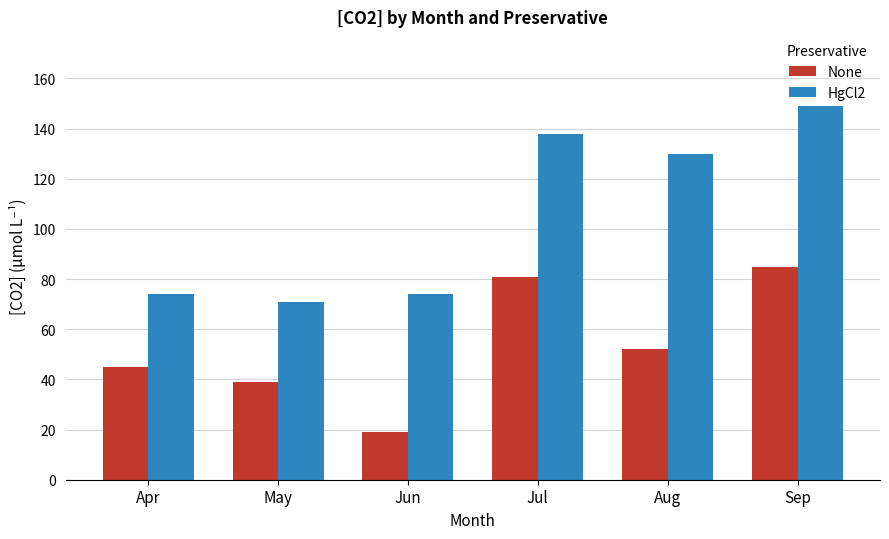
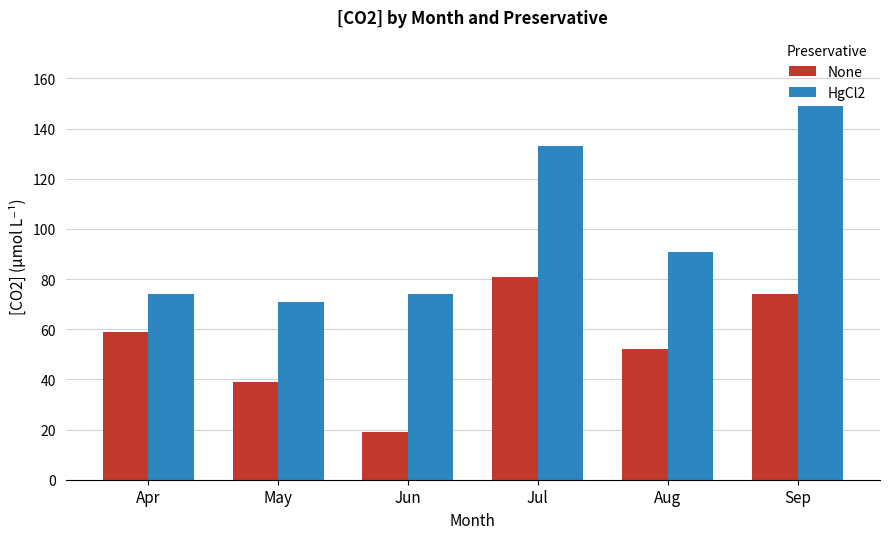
  {
    "None": {
-     "Apr": 45,
+     "Apr": 59,
      "May": 39,
      "Jun": 19,
      "Jul": 81,
      "Aug": 52,
-     "Sep": 85
+     "Sep": 74
    },
    "HgCl2": {
      "Apr": 74,
      "May": 71,
      "Jun": 74,
-     "Jul": 138,
-     "Aug": 130,
+     "Jul": 133,
+     "Aug": 91,
      "Sep": 149
    }
  }
